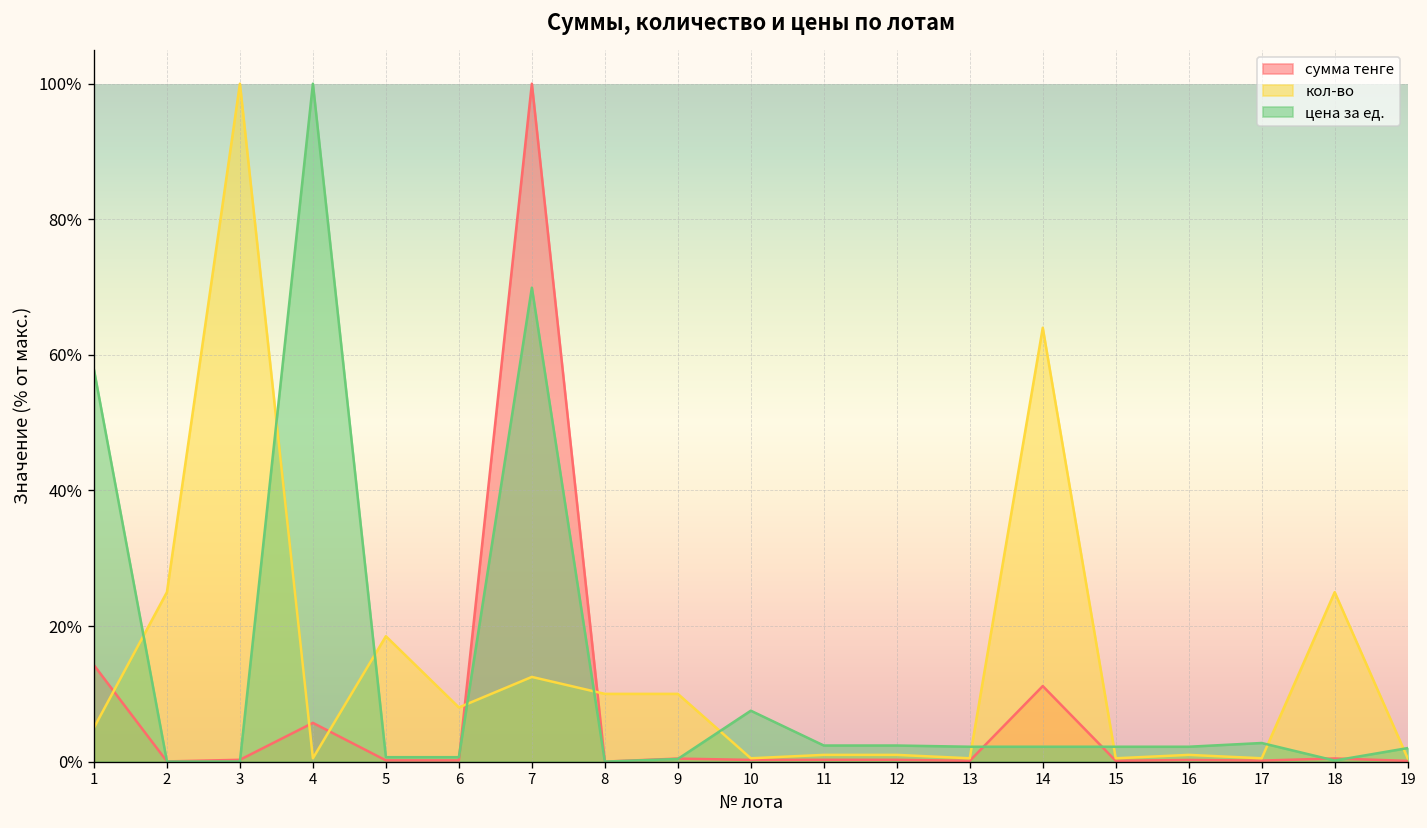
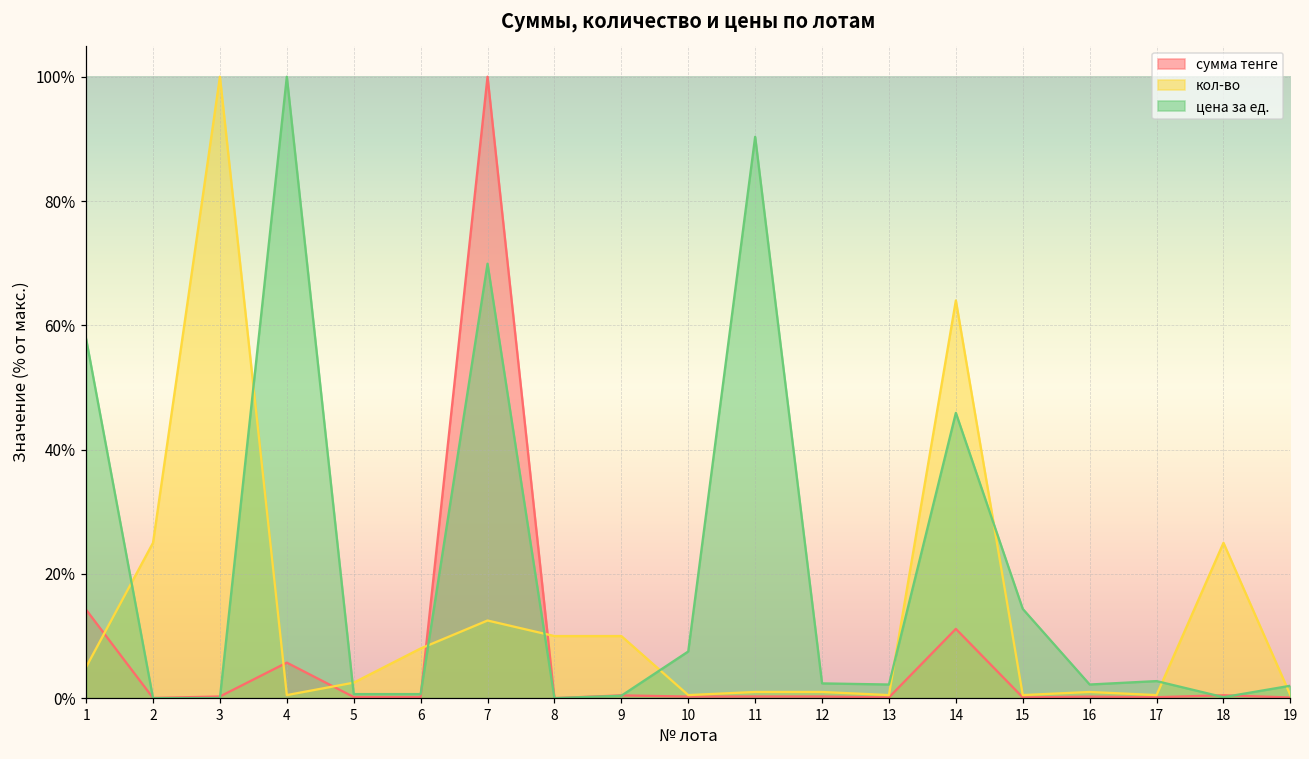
  {
    "сумма тенге": {
      "1": "14%",
      "4": "6%",
      "5": "0%",
      "6": "0%",
      "7": "100%",
      "11": "0%",
      "12": "0%",
      "14": "11%",
      "16": "0%"
    },
    "кол-во": {
      "1": "5%",
      "2": "25%",
      "3": "100%",
      "4": "1%",
-     "5": "19%",
+     "5": "3%",
      "6": "8%",
      "7": "13%",
      "8": "10%",
      "9": "10%",
      "11": "1%",
      "12": "1%",
      "14": "64%",
      "16": "1%",
      "18": "25%"
    },
    "цена за ед.": {
      "1": "58%",
      "4": "100%",
      "5": "1%",
      "6": "1%",
      "7": "70%",
      "10": "8%",
-     "11": "2%",
+     "11": "90%",
      "12": "2%",
      "13": "2%",
-     "14": "2%",
-     "15": "2%",
+     "14": "46%",
+     "15": "14%",
      "16": "2%",
      "17": "3%",
      "19": "2%"
    }
  }
